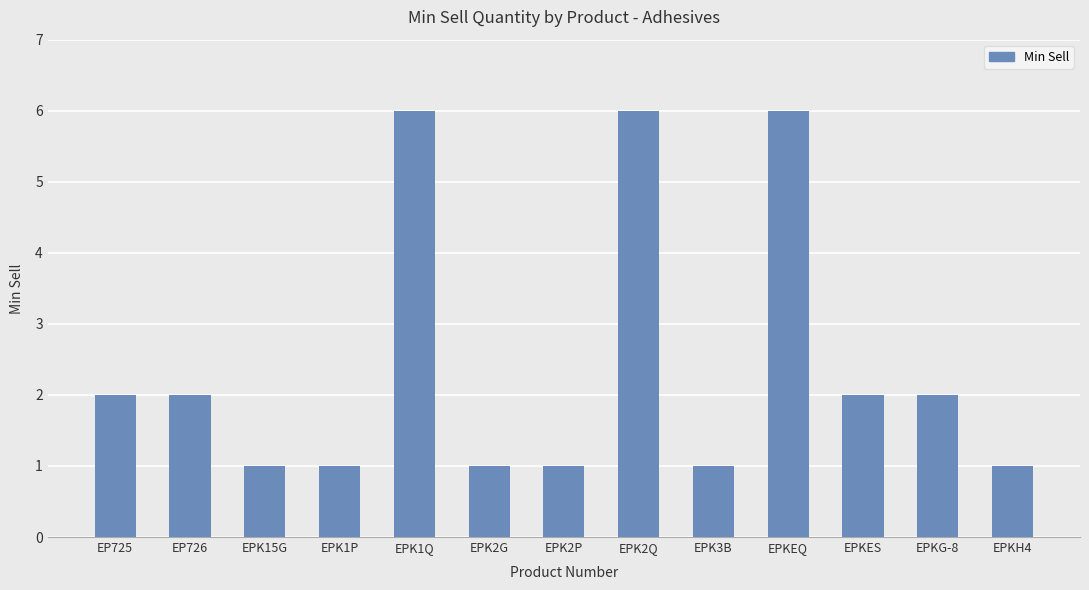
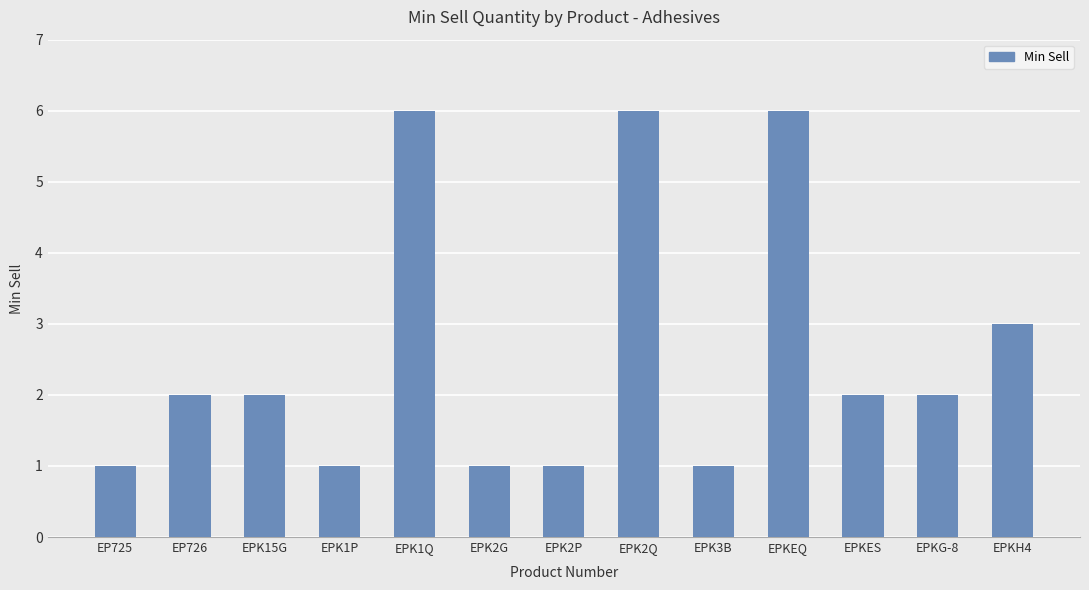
  {
-   "EP725": 2,
+   "EP725": 1,
    "EP726": 2,
-   "EPK15G": 1,
+   "EPK15G": 2,
    "EPK1P": 1,
    "EPK1Q": 6,
    "EPK2G": 1,
    "EPK2P": 1,
    "EPK2Q": 6,
    "EPK3B": 1,
    "EPKEQ": 6,
    "EPKES": 2,
    "EPKG-8": 2,
-   "EPKH4": 1
+   "EPKH4": 3
  }
